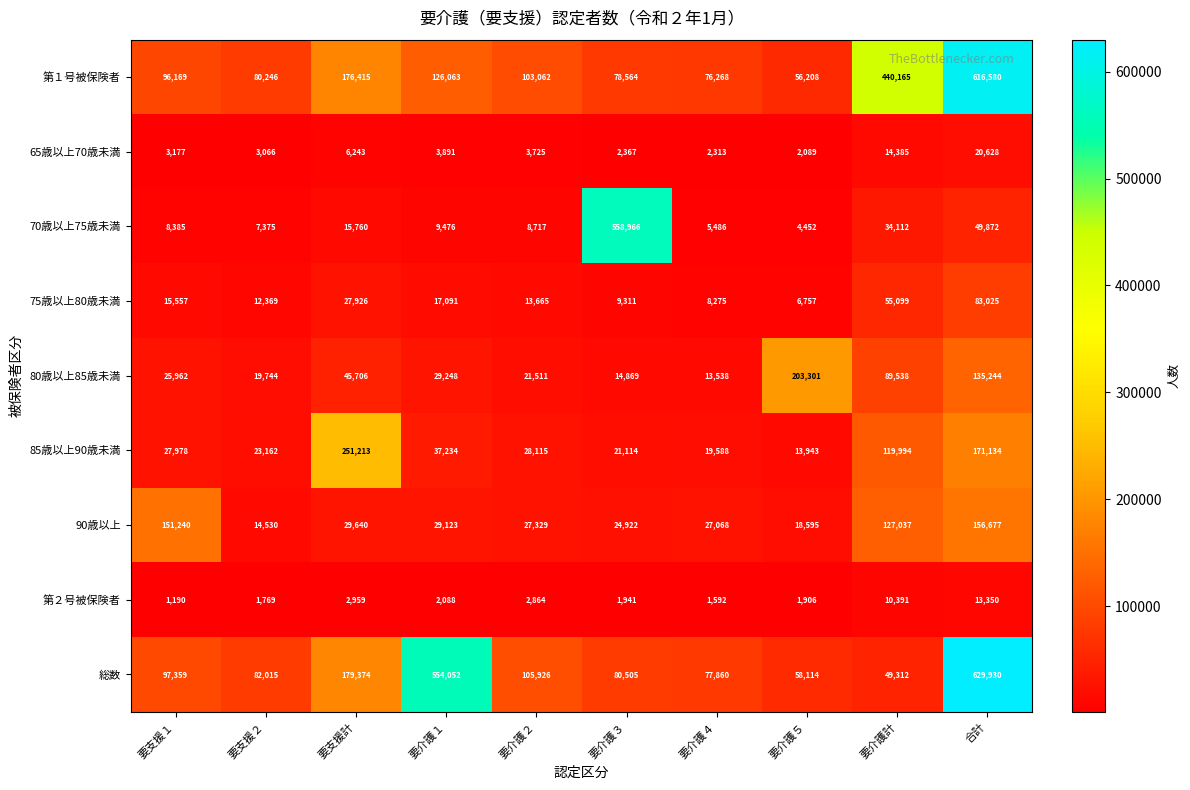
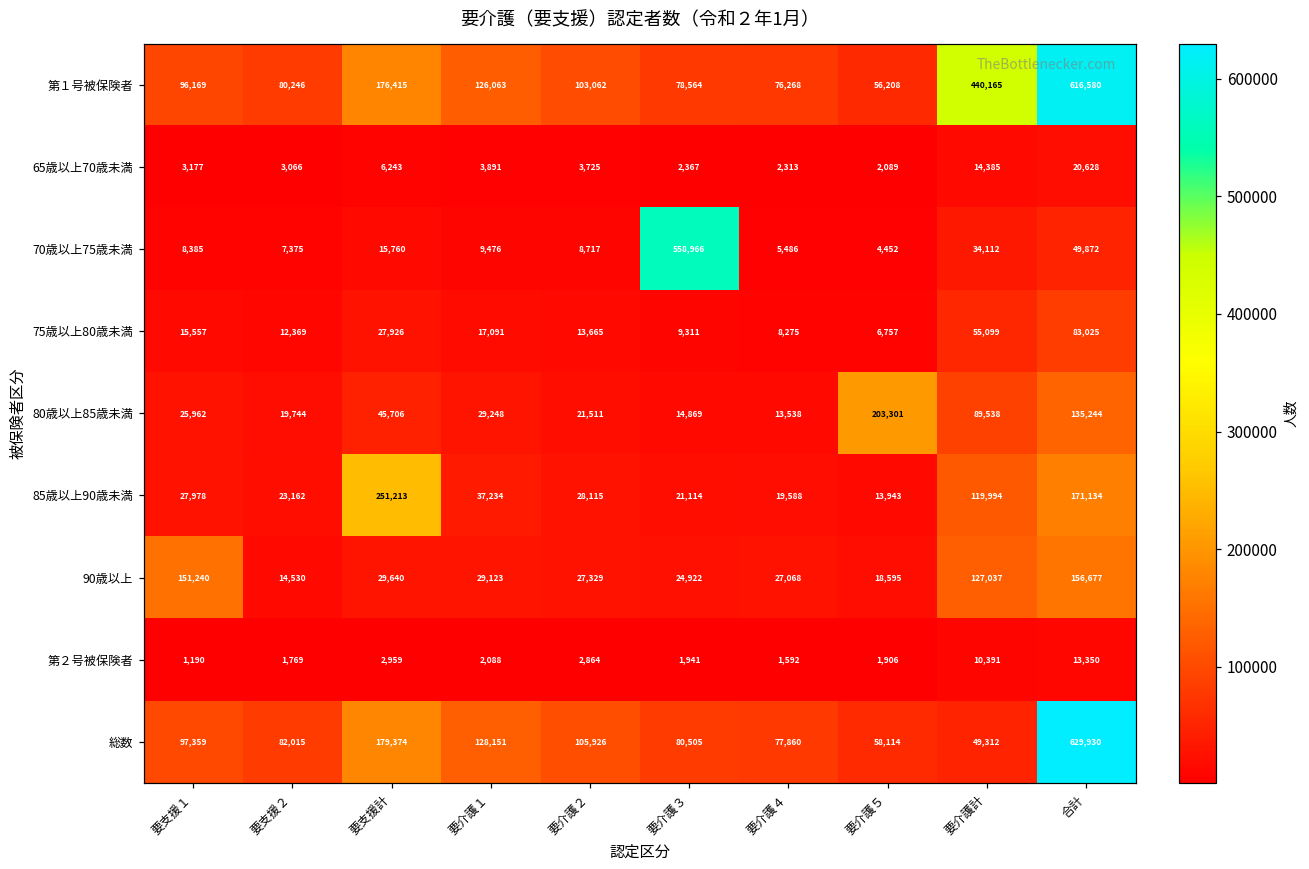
  {
    "第１号被保険者": {
      "要支援１": "96,169",
      "要支援２": "80,246",
      "要支援計": "176,415",
      "要介護１": "126,063",
      "要介護２": "103,062",
      "要介護３": "78,564",
      "要介護４": "76,268",
      "要介護５": "56,208",
      "要介護計": "440,165"
    },
    "65歳以上70歳未満": {
      "要支援１": "3,177",
      "要支援２": "3,066",
      "要支援計": "6,243",
      "要介護１": "3,891",
      "要介護２": "3,725",
      "要介護３": "2,367",
      "要介護４": "2,313",
      "要介護５": "2,089",
      "要介護計": "14,385",
      "合計": "20,628"
    },
    "70歳以上75歳未満": {
      "要支援１": "8,385",
      "要支援２": "7,375",
      "要支援計": "15,760",
      "要介護１": "9,476",
      "要介護２": "8,717",
      "要介護３": "558,966",
      "要介護４": "5,486",
      "要介護５": "4,452",
      "要介護計": "34,112",
      "合計": "49,872"
    },
    "75歳以上80歳未満": {
      "要支援１": "15,557",
      "要支援２": "12,369",
      "要支援計": "27,926",
      "要介護１": "17,091",
      "要介護２": "13,665",
      "要介護３": "9,311",
      "要介護４": "8,275",
      "要介護５": "6,757",
      "要介護計": "55,099",
      "合計": "83,025"
    },
    "80歳以上85歳未満": {
      "要支援１": "25,962",
      "要支援２": "19,744",
      "要支援計": "45,706",
      "要介護１": "29,248",
      "要介護２": "21,511",
      "要介護３": "14,869",
      "要介護４": "13,538",
      "要介護５": "203,301",
      "要介護計": "89,538",
      "合計": "135,244"
    },
    "85歳以上90歳未満": {
      "要支援１": "27,978",
      "要支援２": "23,162",
      "要支援計": "251,213",
      "要介護１": "37,234",
      "要介護２": "28,115",
      "要介護３": "21,114",
      "要介護４": "19,588",
      "要介護５": "13,943",
      "要介護計": "119,994",
      "合計": "171,134"
    },
    "90歳以上": {
      "要支援１": "151,240",
      "要支援２": "14,530",
      "要支援計": "29,640",
      "要介護１": "29,123",
      "要介護２": "27,329",
      "要介護３": "24,922",
      "要介護４": "27,068",
      "要介護５": "18,595",
      "要介護計": "127,037",
      "合計": "156,677"
    },
    "第２号被保険者": {
      "要支援１": "1,190",
      "要支援２": "1,769",
      "要支援計": "2,959",
      "要介護１": "2,088",
      "要介護２": "2,864",
      "要介護３": "1,941",
      "要介護４": "1,592",
      "要介護５": "1,906",
      "要介護計": "10,391",
      "合計": "13,350"
    },
    "総数": {
      "要支援１": "97,359",
      "要支援２": "82,015",
      "要支援計": "179,374",
-     "要介護１": "554,052",
+     "要介護１": "128,151",
      "要介護２": "105,926",
      "要介護３": "80,505",
      "要介護４": "77,860",
      "要介護５": "58,114",
      "要介護計": "49,312",
      "合計": "629,930"
    }
  }
